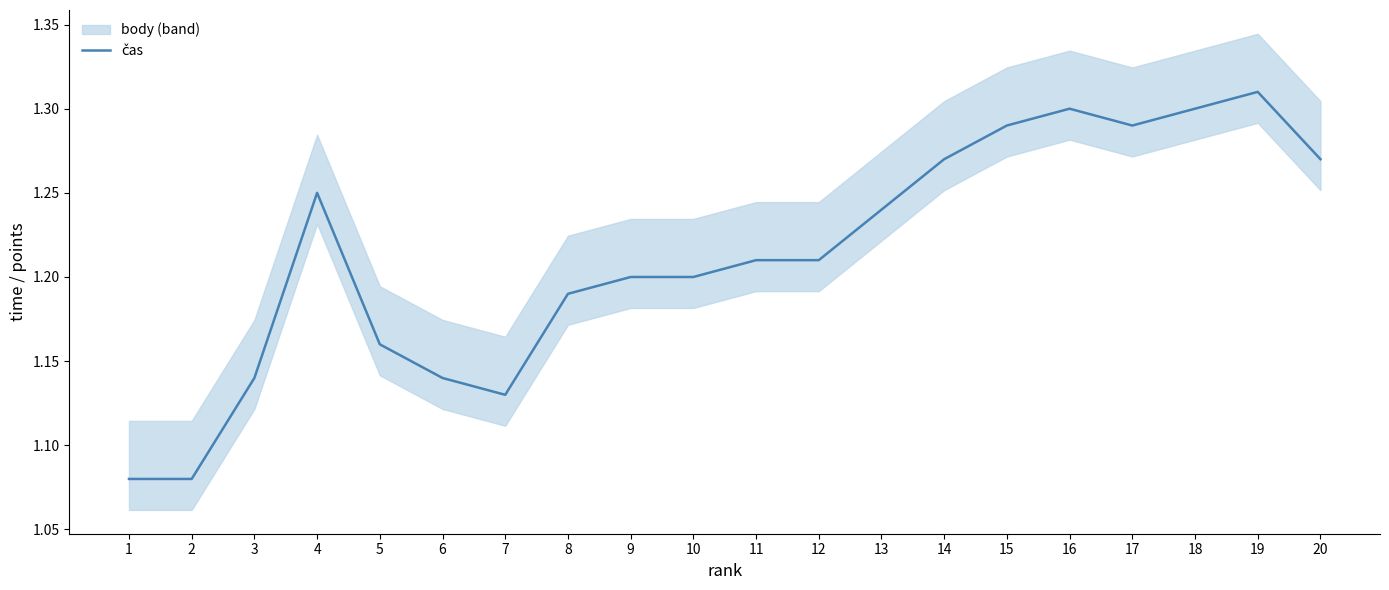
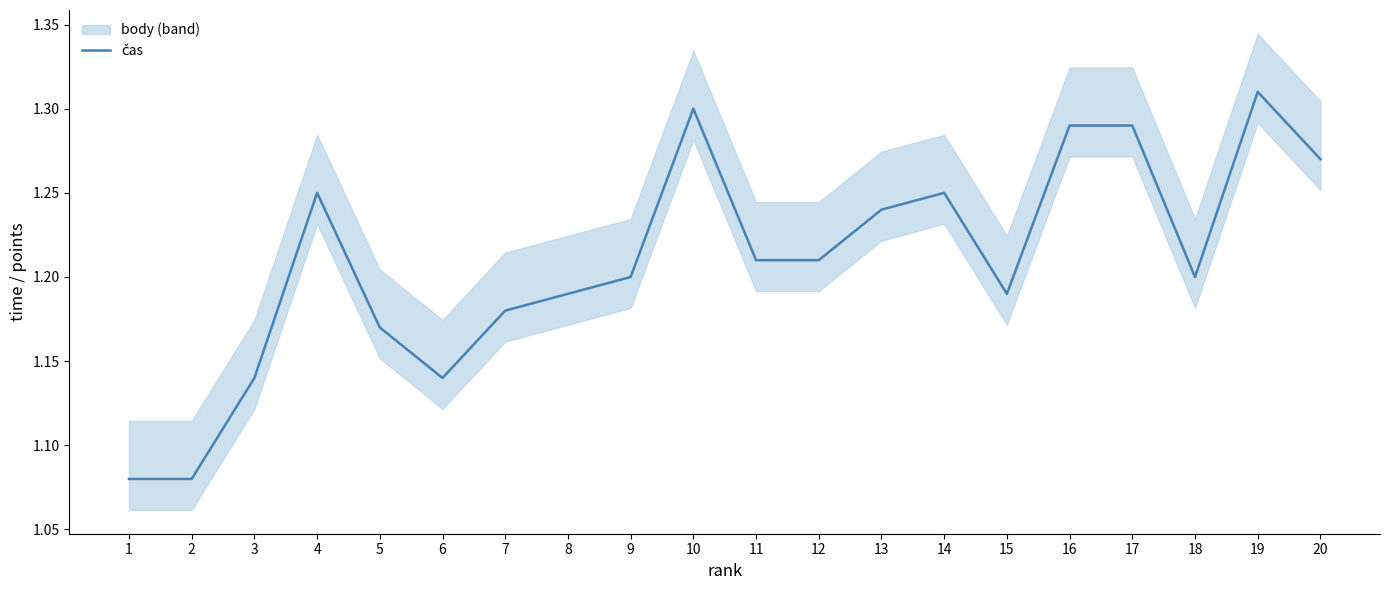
  {
    "čas": {
      "1": 1.08,
      "2": 1.08,
      "3": 1.14,
      "4": 1.25,
-     "5": 1.16,
+     "5": 1.17,
      "6": 1.14,
-     "7": 1.13,
+     "7": 1.18,
      "8": 1.19,
      "9": 1.20,
-     "10": 1.2,
+     "10": 1.3,
      "11": 1.21,
      "12": 1.21,
      "13": 1.24,
-     "14": 1.27,
-     "15": 1.29,
-     "16": 1.30,
+     "14": 1.25,
+     "15": 1.19,
+     "16": 1.29,
      "17": 1.29,
-     "18": 1.3,
+     "18": 1.2,
      "19": 1.31,
      "20": 1.27
    }
  }
